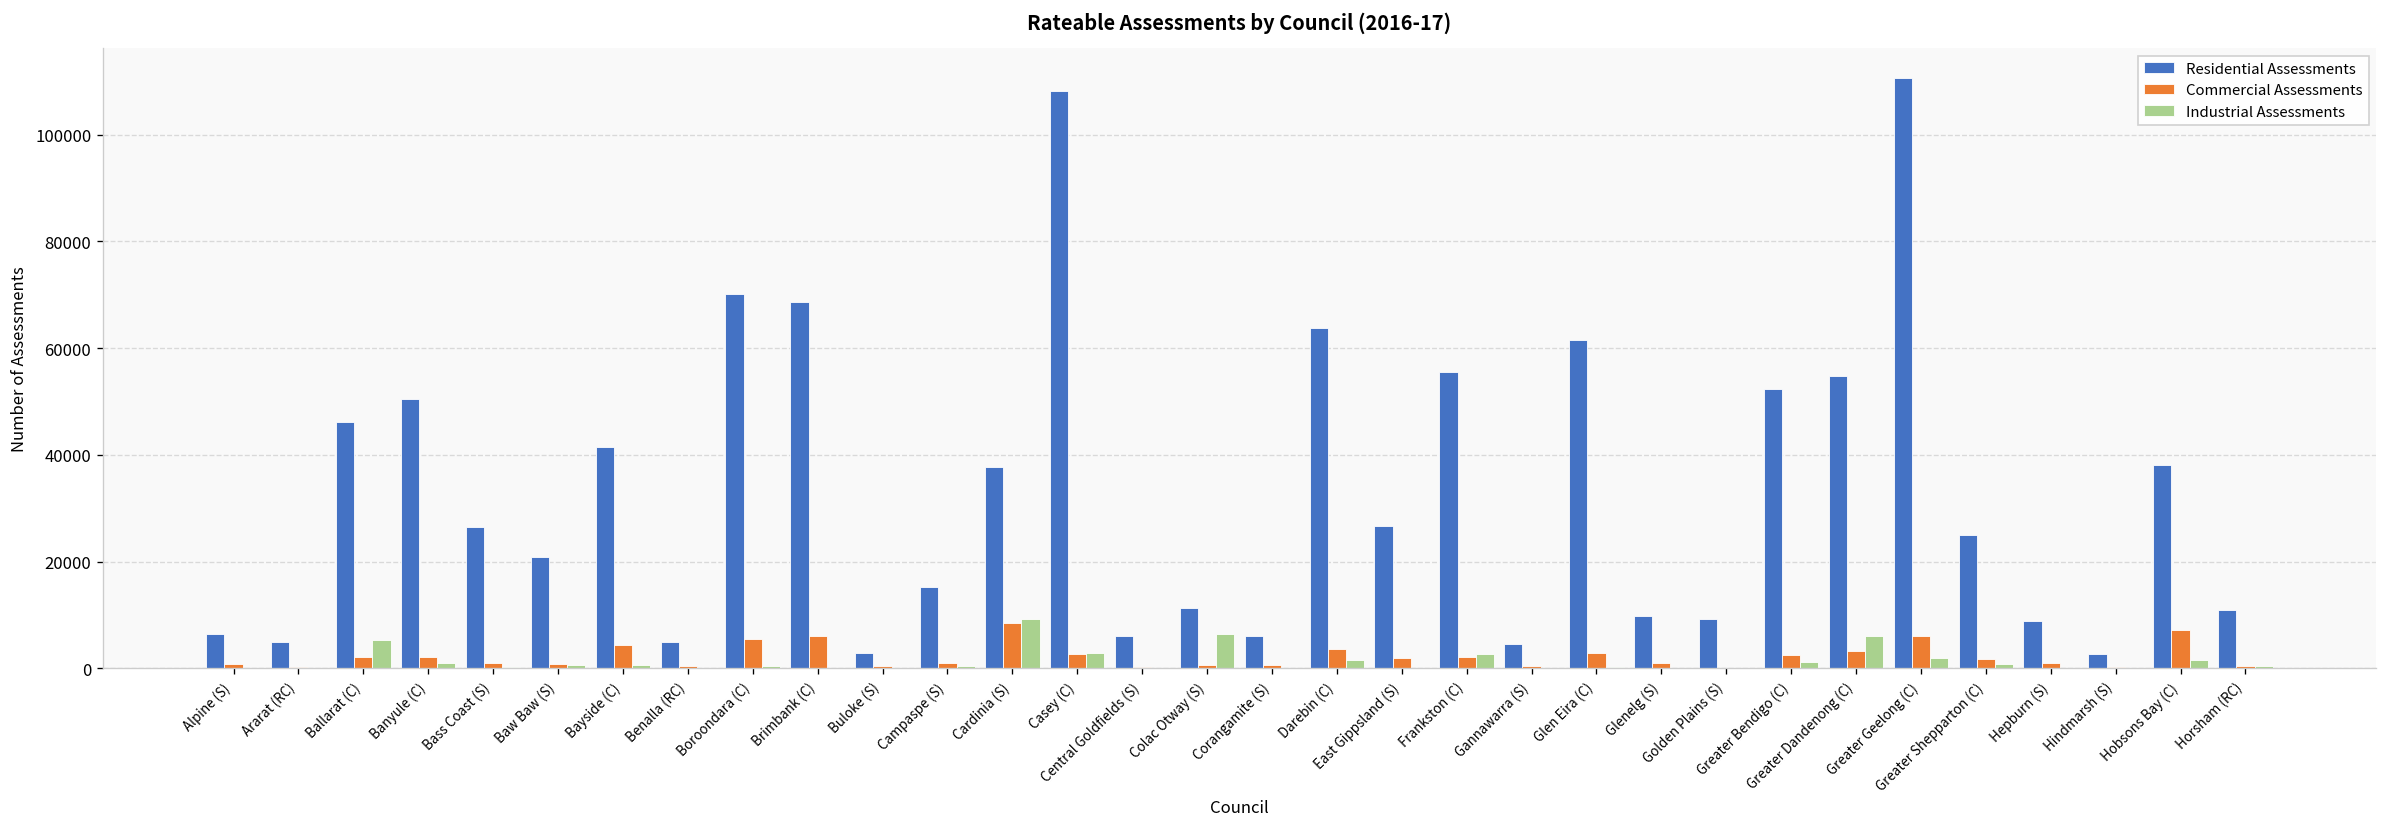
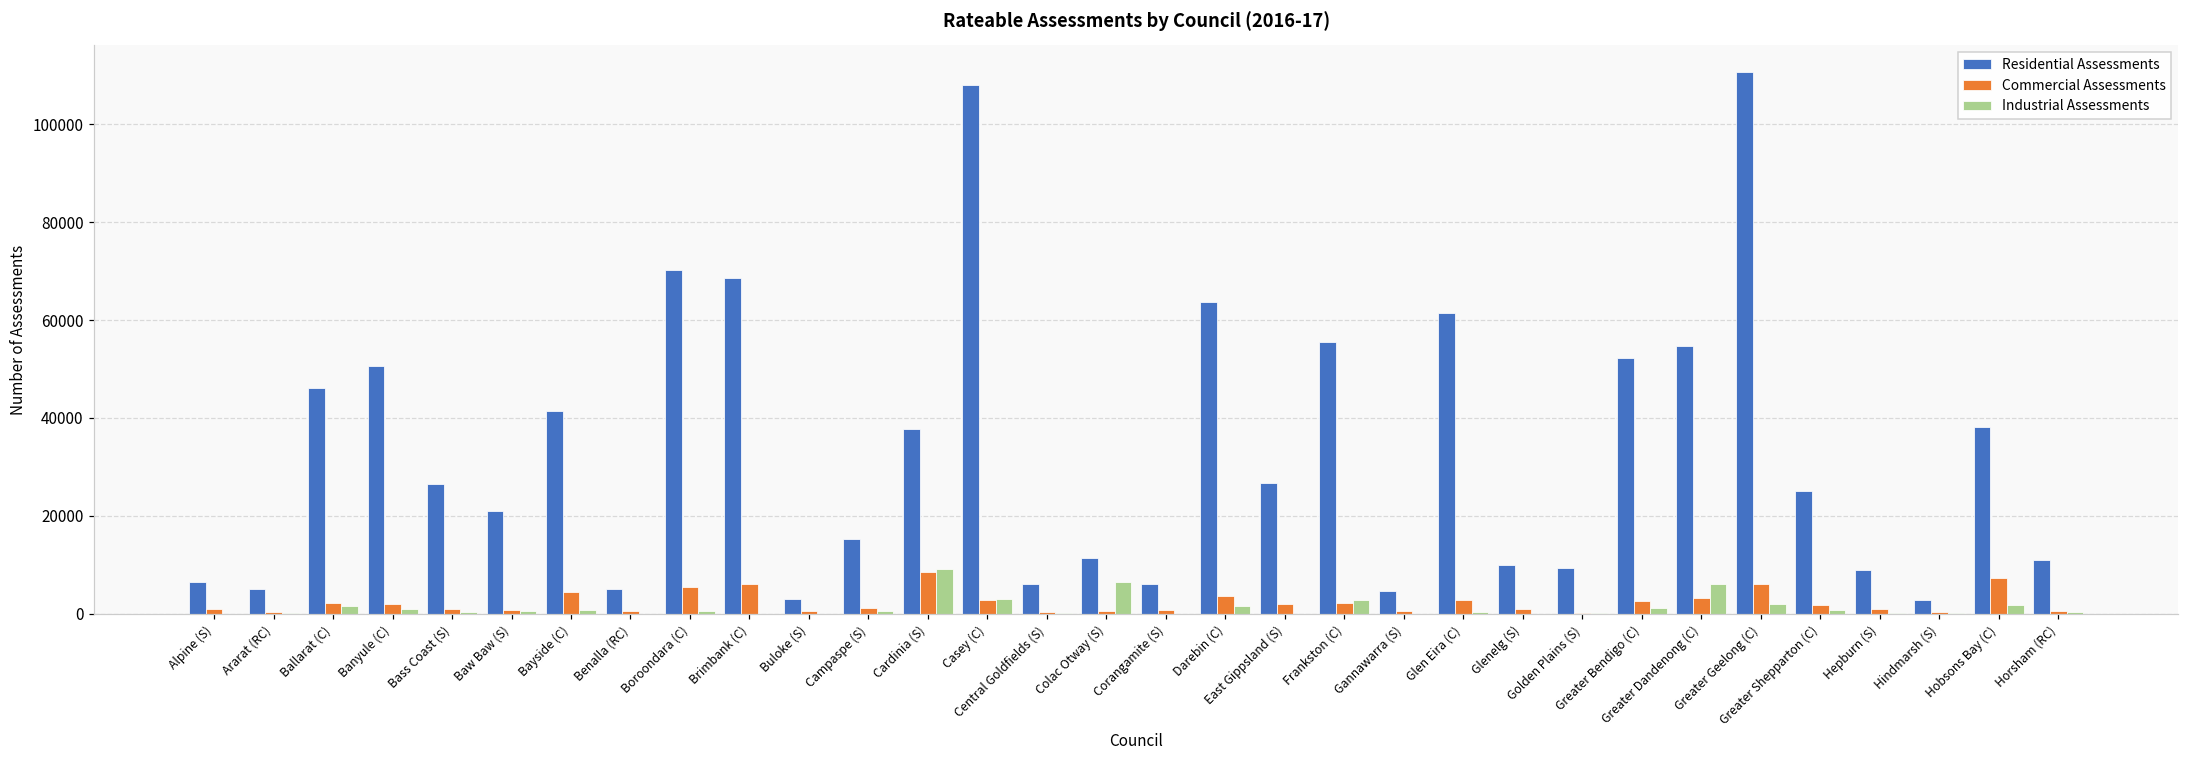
  {
    "Residential Assessments": {
      "Alpine (S)": 7000,
      "Ararat (RC)": 5000,
      "Ballarat (C)": 46000,
      "Banyule (C)": 51000,
      "Bass Coast (S)": 27000,
      "Baw Baw (S)": 21000,
      "Bayside (C)": 41000,
      "Benalla (RC)": 5000,
      "Boroondara (C)": 70000,
      "Brimbank (C)": 69000,
      "Buloke (S)": 3000,
      "Campaspe (S)": 15000,
      "Cardinia (S)": 38000,
      "Casey (C)": 108000,
      "Central Goldfields (S)": 6000,
      "Colac Otway (S)": 11000,
      "Corangamite (S)": 6000,
      "Darebin (C)": 64000,
      "East Gippsland (S)": 27000,
      "Frankston (C)": 55000,
      "Gannawarra (S)": 5000,
      "Glen Eira (C)": 61000,
      "Glenelg (S)": 10000,
      "Golden Plains (S)": 9000,
      "Greater Bendigo (C)": 52000,
      "Greater Dandenong (C)": 55000,
      "Greater Geelong (C)": 111000,
      "Greater Shepparton (C)": 25000,
      "Hepburn (S)": 9000,
      "Hindmarsh (S)": 3000,
      "Hobsons Bay (C)": 38000,
      "Horsham (RC)": 11000
    },
    "Commercial Assessments": {
      "Alpine (S)": 1000,
      "Ballarat (C)": 2000,
      "Banyule (C)": 2000,
      "Bass Coast (S)": 1000,
      "Baw Baw (S)": 1000,
      "Bayside (C)": 4000,
      "Boroondara (C)": 6000,
      "Brimbank (C)": 6000,
      "Campaspe (S)": 1000,
      "Cardinia (S)": 9000,
      "Casey (C)": 3000,
      "Colac Otway (S)": 1000,
      "Corangamite (S)": 1000,
      "Darebin (C)": 4000,
      "East Gippsland (S)": 2000,
      "Frankston (C)": 2000,
      "Glen Eira (C)": 3000,
      "Glenelg (S)": 1000,
      "Greater Bendigo (C)": 3000,
      "Greater Dandenong (C)": 3000,
      "Greater Geelong (C)": 6000,
      "Greater Shepparton (C)": 2000,
      "Hepburn (S)": 1000,
      "Hobsons Bay (C)": 7000
    },
    "Industrial Assessments": {
      "Alpine (S)": 0,
-     "Ballarat (C)": 5000,
+     "Ballarat (C)": 2000,
      "Banyule (C)": 1000,
      "Baw Baw (S)": 1000,
      "Bayside (C)": 1000,
      "Benalla (RC)": 0,
      "Brimbank (C)": 0,
      "Buloke (S)": 0,
      "Cardinia (S)": 9000,
      "Casey (C)": 3000,
      "Colac Otway (S)": 6000,
      "Darebin (C)": 2000,
      "East Gippsland (S)": 0,
      "Frankston (C)": 3000,
      "Gannawarra (S)": 0,
      "Glenelg (S)": 0,
      "Greater Bendigo (C)": 1000,
      "Greater Dandenong (C)": 6000,
      "Greater Geelong (C)": 2000,
      "Greater Shepparton (C)": 1000,
      "Hobsons Bay (C)": 2000
    }
  }
